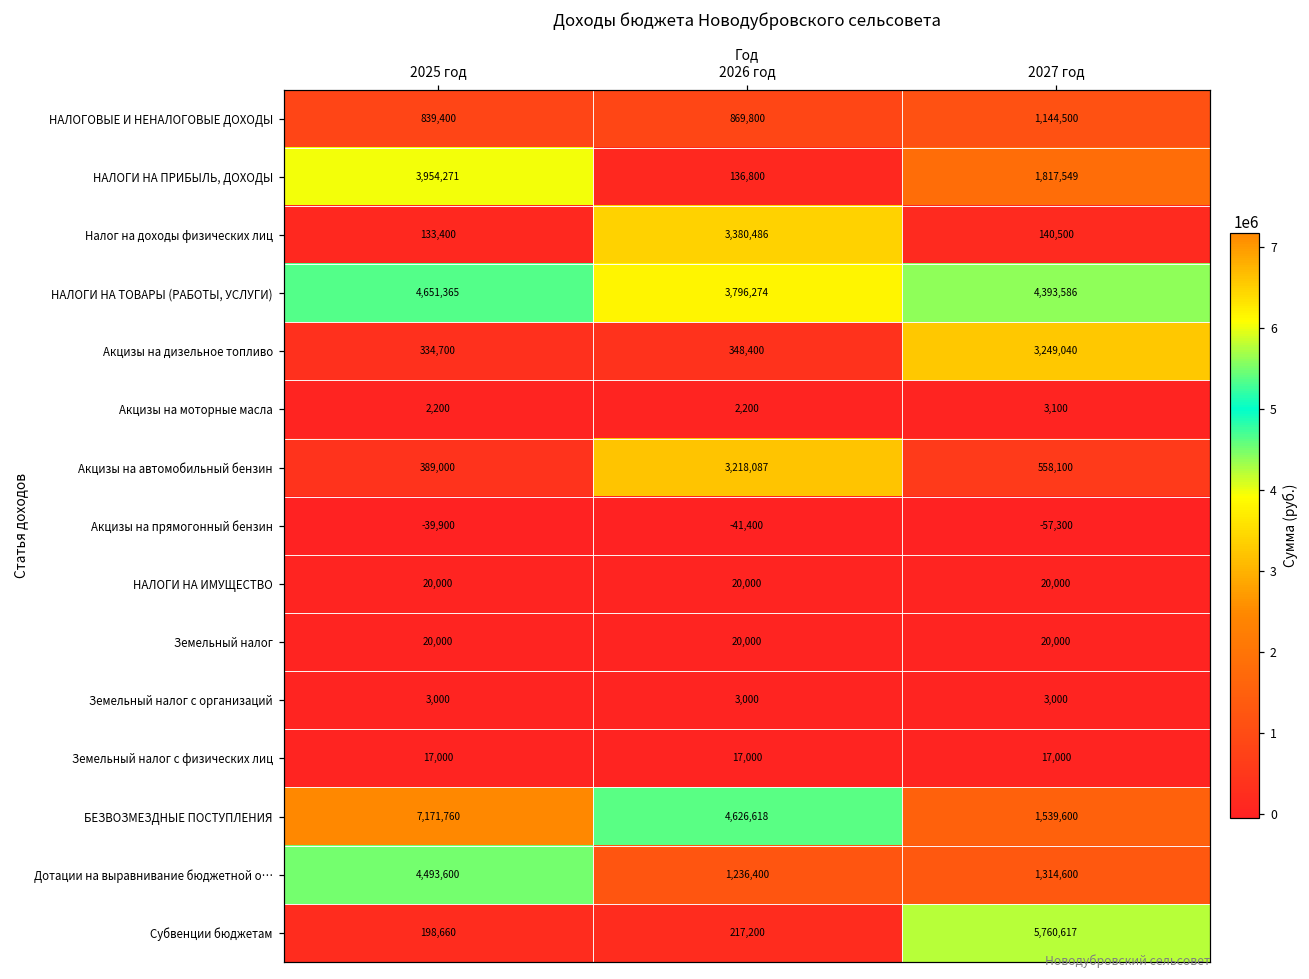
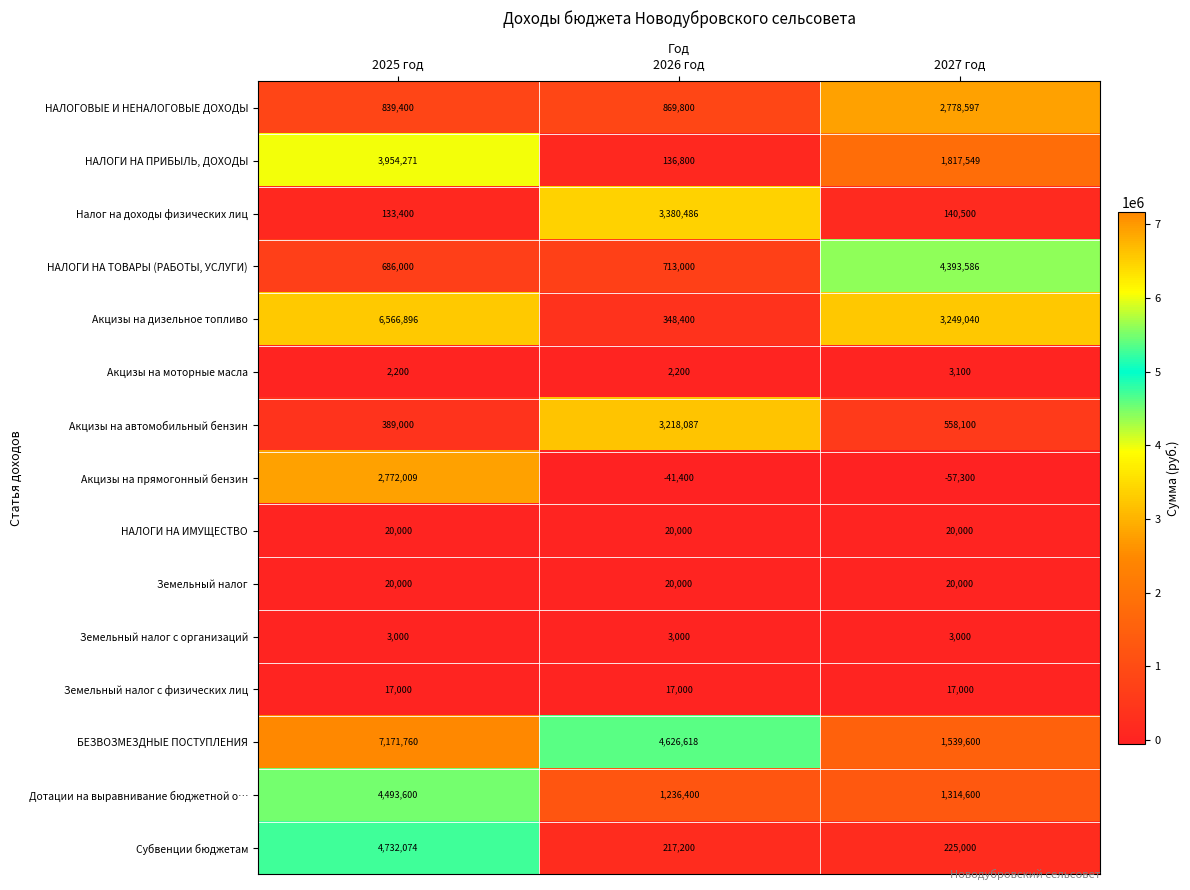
  {
    "НАЛОГОВЫЕ И НЕНАЛОГОВЫЕ ДОХОДЫ": {
      "2025 год": "839,400",
      "2026 год": "869,800",
-     "2027 год": "1,144,500"
+     "2027 год": "2,778,597"
    },
    "НАЛОГИ НА ПРИБЫЛЬ, ДОХОДЫ": {
      "2025 год": "3,954,271",
      "2026 год": "136,800",
      "2027 год": "1,817,549"
    },
    "Налог на доходы физических лиц": {
      "2025 год": "133,400",
      "2026 год": "3,380,486",
      "2027 год": "140,500"
    },
    "НАЛОГИ НА ТОВАРЫ (РАБОТЫ, УСЛУГИ)": {
-     "2025 год": "4,651,365",
-     "2026 год": "3,796,274",
+     "2025 год": "686,000",
+     "2026 год": "713,000",
      "2027 год": "4,393,586"
    },
    "Акцизы на дизельное топливо": {
-     "2025 год": "334,700",
+     "2025 год": "6,566,896",
      "2026 год": "348,400",
      "2027 год": "3,249,040"
    },
    "Акцизы на моторные масла": {
      "2025 год": "2,200",
      "2026 год": "2,200",
      "2027 год": "3,100"
    },
    "Акцизы на автомобильный бензин": {
      "2025 год": "389,000",
      "2026 год": "3,218,087",
      "2027 год": "558,100"
    },
    "Акцизы на прямогонный бензин": {
-     "2025 год": "-39,900",
+     "2025 год": "2,772,009",
      "2026 год": "-41,400",
      "2027 год": "-57,300"
    },
    "НАЛОГИ НА ИМУЩЕСТВО": {
      "2025 год": "20,000",
      "2026 год": "20,000",
      "2027 год": "20,000"
    },
    "Земельный налог": {
      "2025 год": "20,000",
      "2026 год": "20,000",
      "2027 год": "20,000"
    },
    "Земельный налог с организаций": {
      "2025 год": "3,000",
      "2026 год": "3,000",
      "2027 год": "3,000"
    },
    "Земельный налог с физических лиц": {
      "2025 год": "17,000",
      "2026 год": "17,000",
      "2027 год": "17,000"
    },
    "БЕЗВОЗМЕЗДНЫЕ ПОСТУПЛЕНИЯ": {
      "2025 год": "7,171,760",
      "2026 год": "4,626,618",
      "2027 год": "1,539,600"
    },
    "Дотации на выравнивание бюджетной о…": {
      "2025 год": "4,493,600",
      "2026 год": "1,236,400",
      "2027 год": "1,314,600"
    },
    "Субвенции бюджетам": {
-     "2025 год": "198,660",
+     "2025 год": "4,732,074",
      "2026 год": "217,200",
-     "2027 год": "5,760,617"
+     "2027 год": "225,000"
    }
  }
